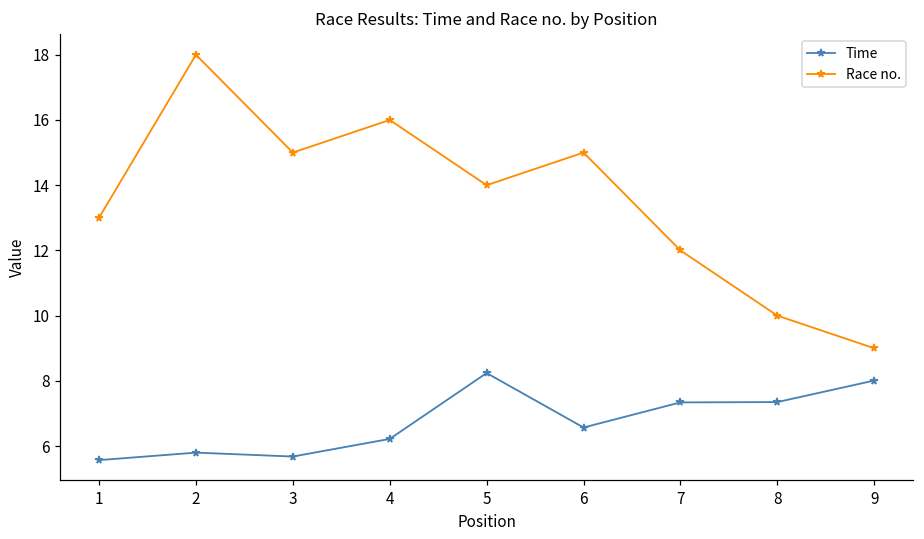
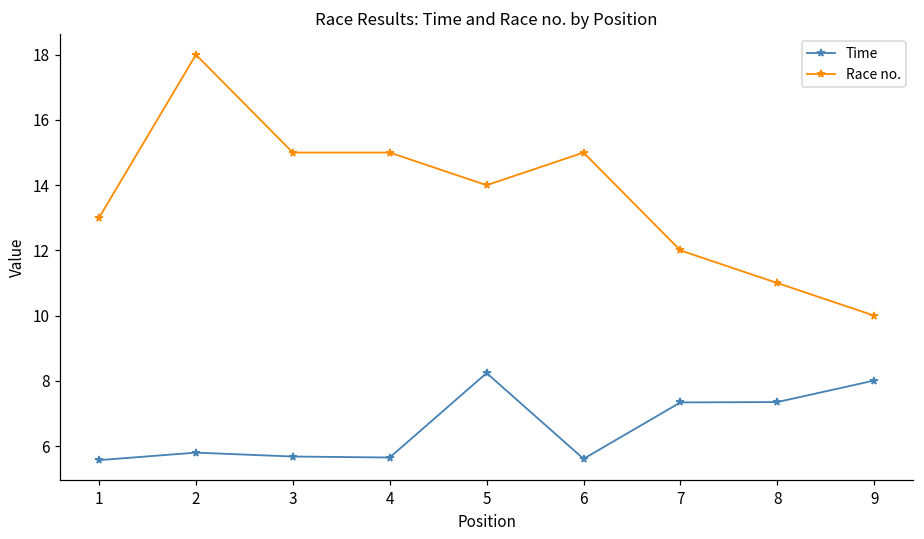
  {
    "Time": {
      "1": 5.6,
      "2": 5.8,
      "3": 5.7,
-     "4": 6.2,
+     "4": 5.7,
      "5": 8.2,
-     "6": 6.6,
+     "6": 5.6,
      "7": 7.3,
      "8": 7.4,
      "9": 8.0
    },
    "Race no.": {
      "1": 13,
      "2": 18,
      "3": 15,
-     "4": 16,
+     "4": 15,
      "5": 14,
      "6": 15,
      "7": 12,
-     "8": 10,
-     "9": 9
+     "8": 11,
+     "9": 10
    }
  }
